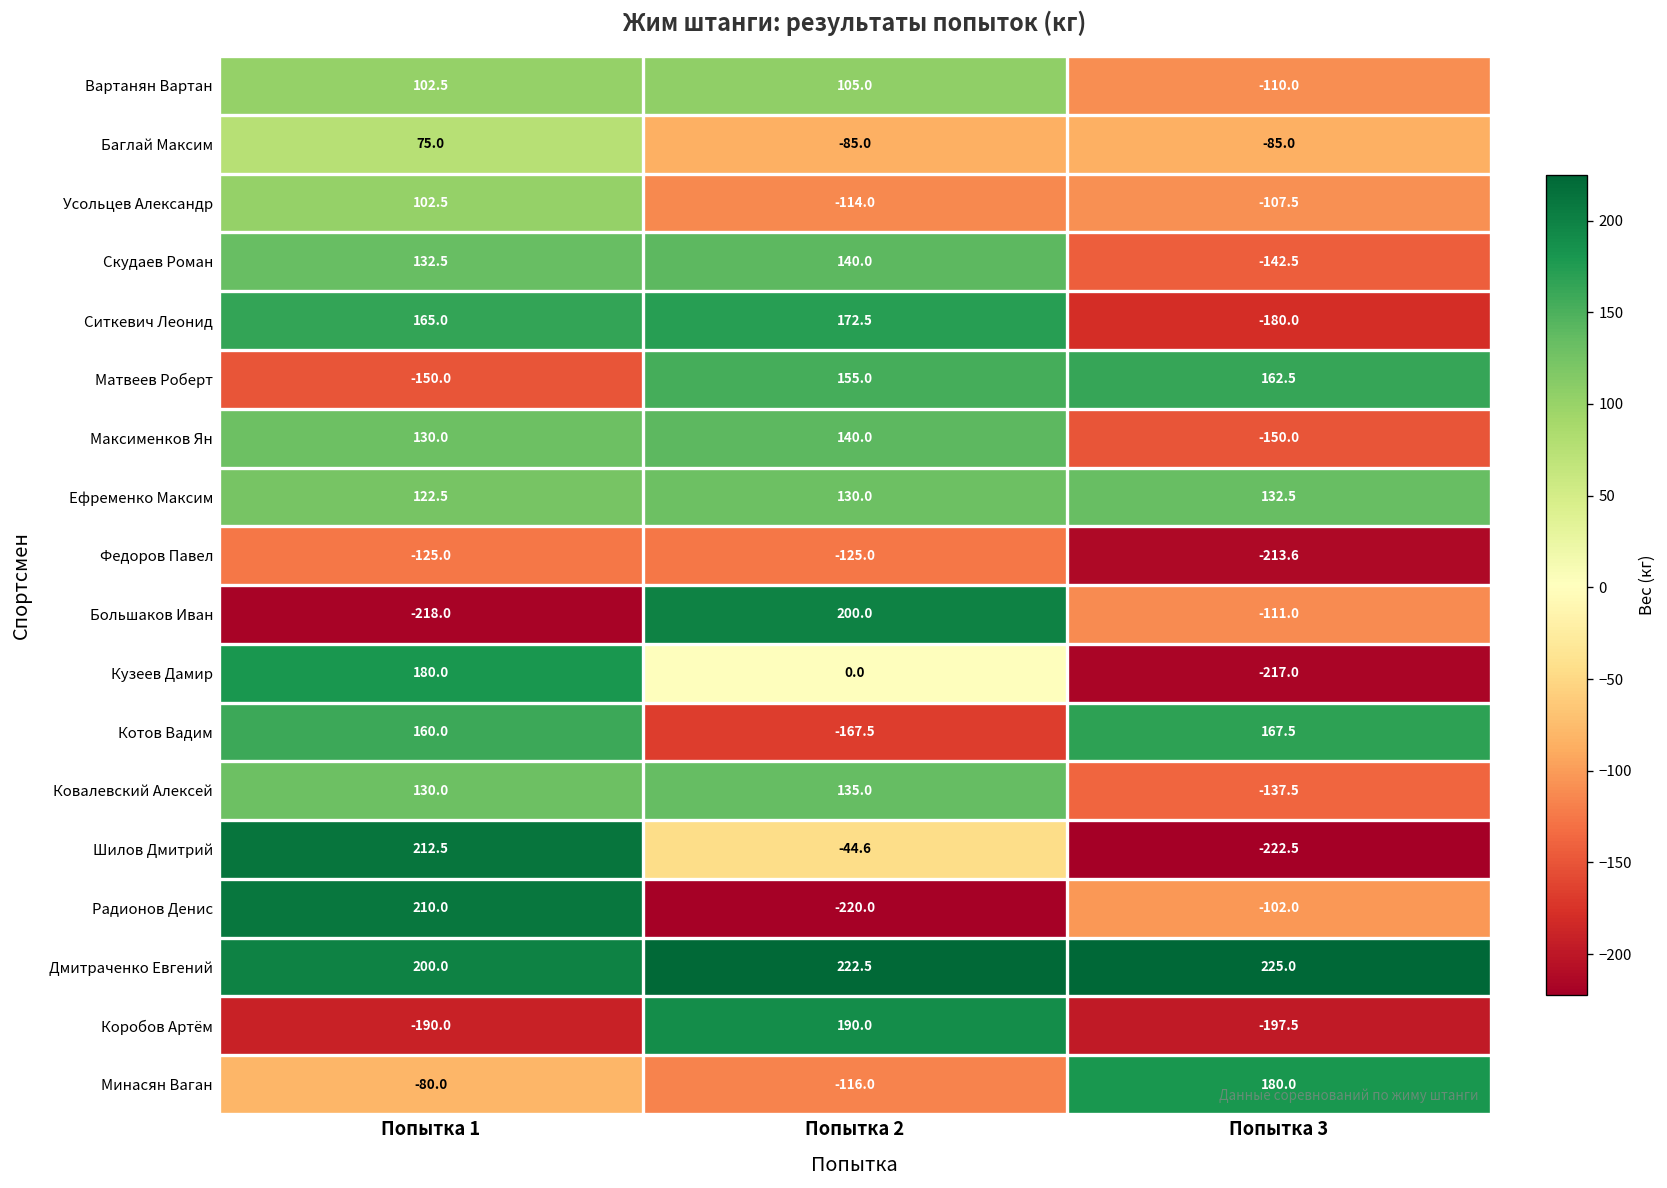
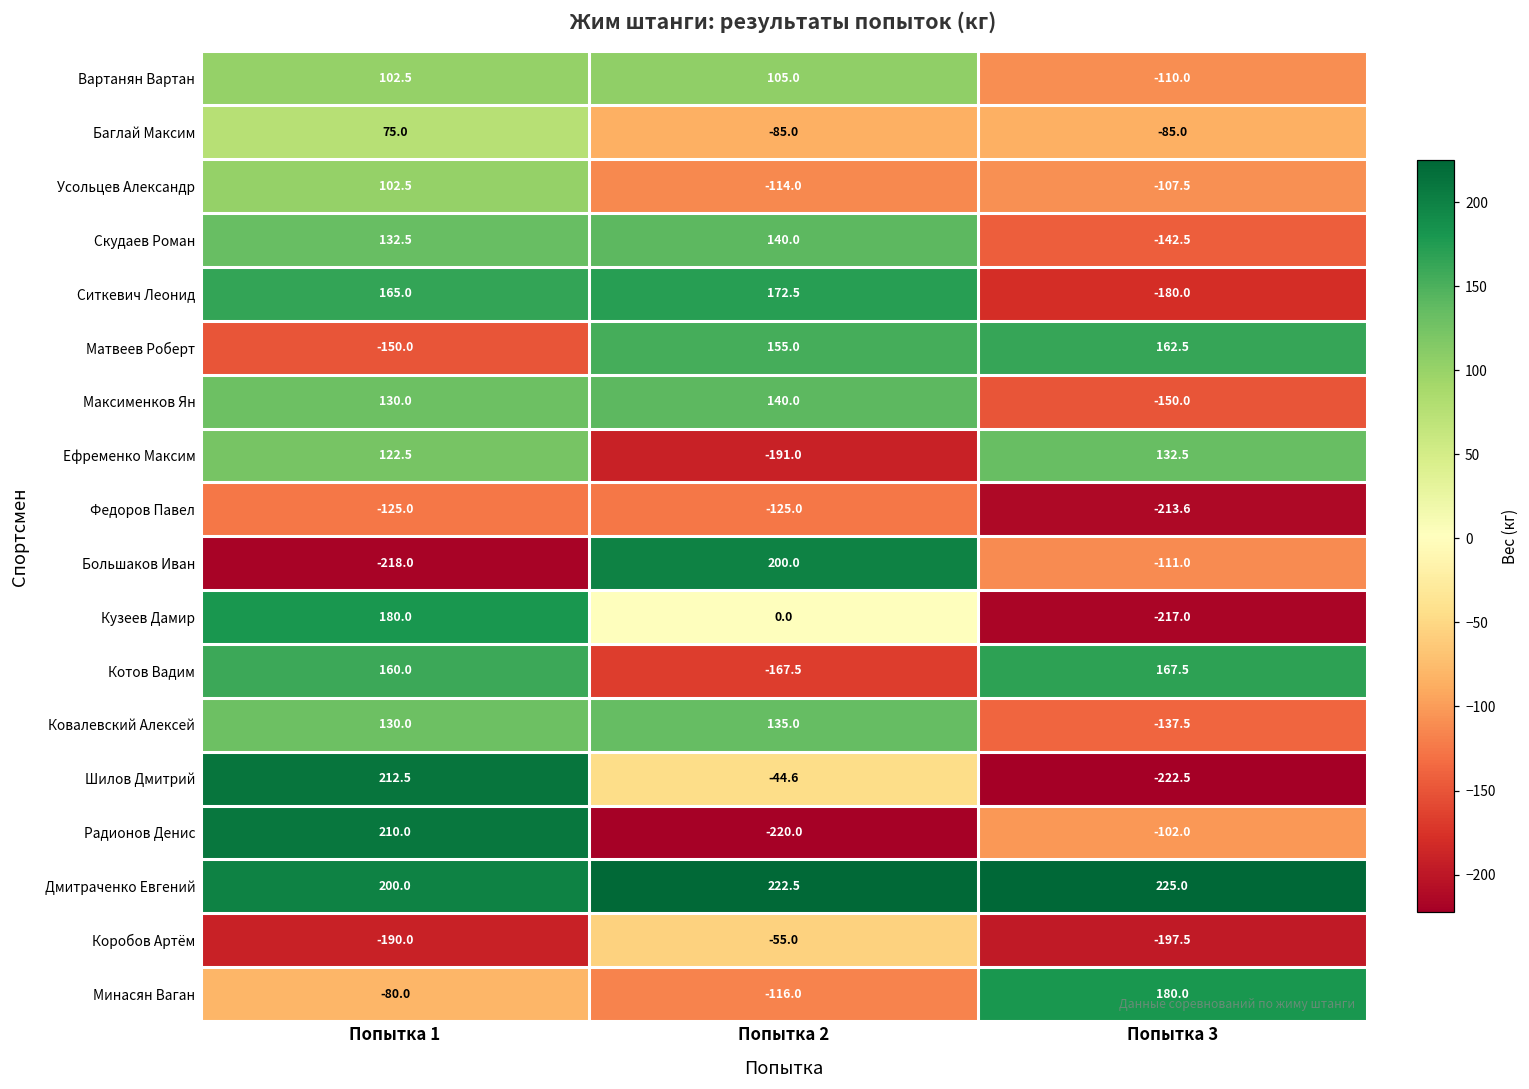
  {
    "Вартанян Вартан": {
      "Попытка 1": 102.5,
      "Попытка 2": 105.0,
      "Попытка 3": -110.0
    },
    "Баглай Максим": {
      "Попытка 1": 75.0,
      "Попытка 2": -85.0,
      "Попытка 3": -85.0
    },
    "Усольцев Александр": {
      "Попытка 1": 102.5,
      "Попытка 2": -114.0,
      "Попытка 3": -107.5
    },
    "Скудаев Роман": {
      "Попытка 1": 132.5,
      "Попытка 2": 140.0,
      "Попытка 3": -142.5
    },
    "Ситкевич Леонид": {
      "Попытка 1": 165.0,
      "Попытка 2": 172.5,
      "Попытка 3": -180.0
    },
    "Матвеев Роберт": {
      "Попытка 1": -150.0,
      "Попытка 2": 155.0,
      "Попытка 3": 162.5
    },
    "Максименков Ян": {
      "Попытка 1": 130.0,
      "Попытка 2": 140.0,
      "Попытка 3": -150.0
    },
    "Ефременко Максим": {
      "Попытка 1": 122.5,
-     "Попытка 2": 130.0,
+     "Попытка 2": -191.0,
      "Попытка 3": 132.5
    },
    "Федоров Павел": {
      "Попытка 1": -125.0,
      "Попытка 2": -125.0,
      "Попытка 3": -213.6
    },
    "Большаков Иван": {
      "Попытка 1": -218.0,
      "Попытка 2": 200.0,
      "Попытка 3": -111.0
    },
    "Кузеев Дамир": {
      "Попытка 1": 180.0,
      "Попытка 2": 0.0,
      "Попытка 3": -217.0
    },
    "Котов Вадим": {
      "Попытка 1": 160.0,
      "Попытка 2": -167.5,
      "Попытка 3": 167.5
    },
    "Ковалевский Алексей": {
      "Попытка 1": 130.0,
      "Попытка 2": 135.0,
      "Попытка 3": -137.5
    },
    "Шилов Дмитрий": {
      "Попытка 1": 212.5,
      "Попытка 2": -44.6,
      "Попытка 3": -222.5
    },
    "Радионов Денис": {
      "Попытка 1": 210.0,
      "Попытка 2": -220.0,
      "Попытка 3": -102.0
    },
    "Дмитраченко Евгений": {
      "Попытка 1": 200.0,
      "Попытка 2": 222.5,
      "Попытка 3": 225.0
    },
    "Коробов Артём": {
      "Попытка 1": -190.0,
-     "Попытка 2": 190.0,
+     "Попытка 2": -55.0,
      "Попытка 3": -197.5
    },
    "Минасян Ваган": {
      "Попытка 1": -80.0,
      "Попытка 2": -116.0
    }
  }
